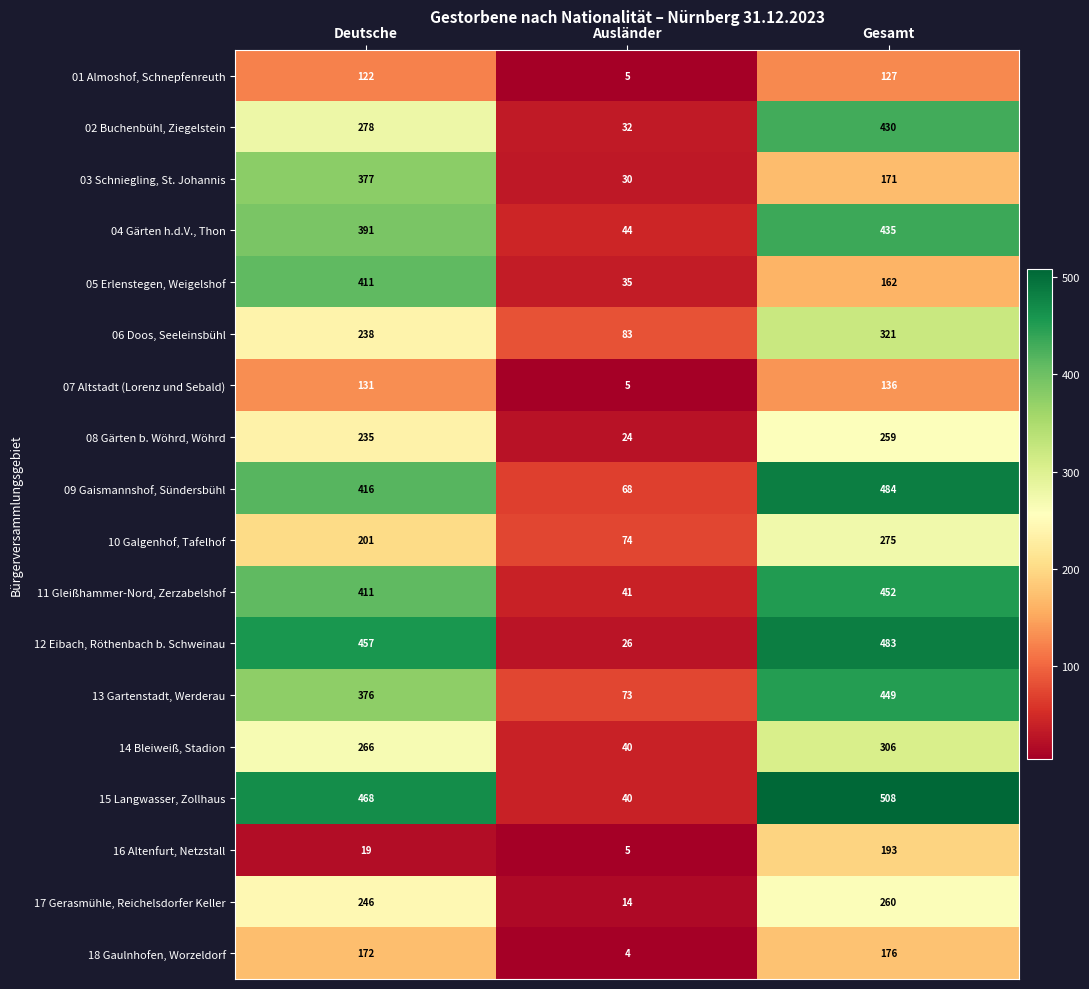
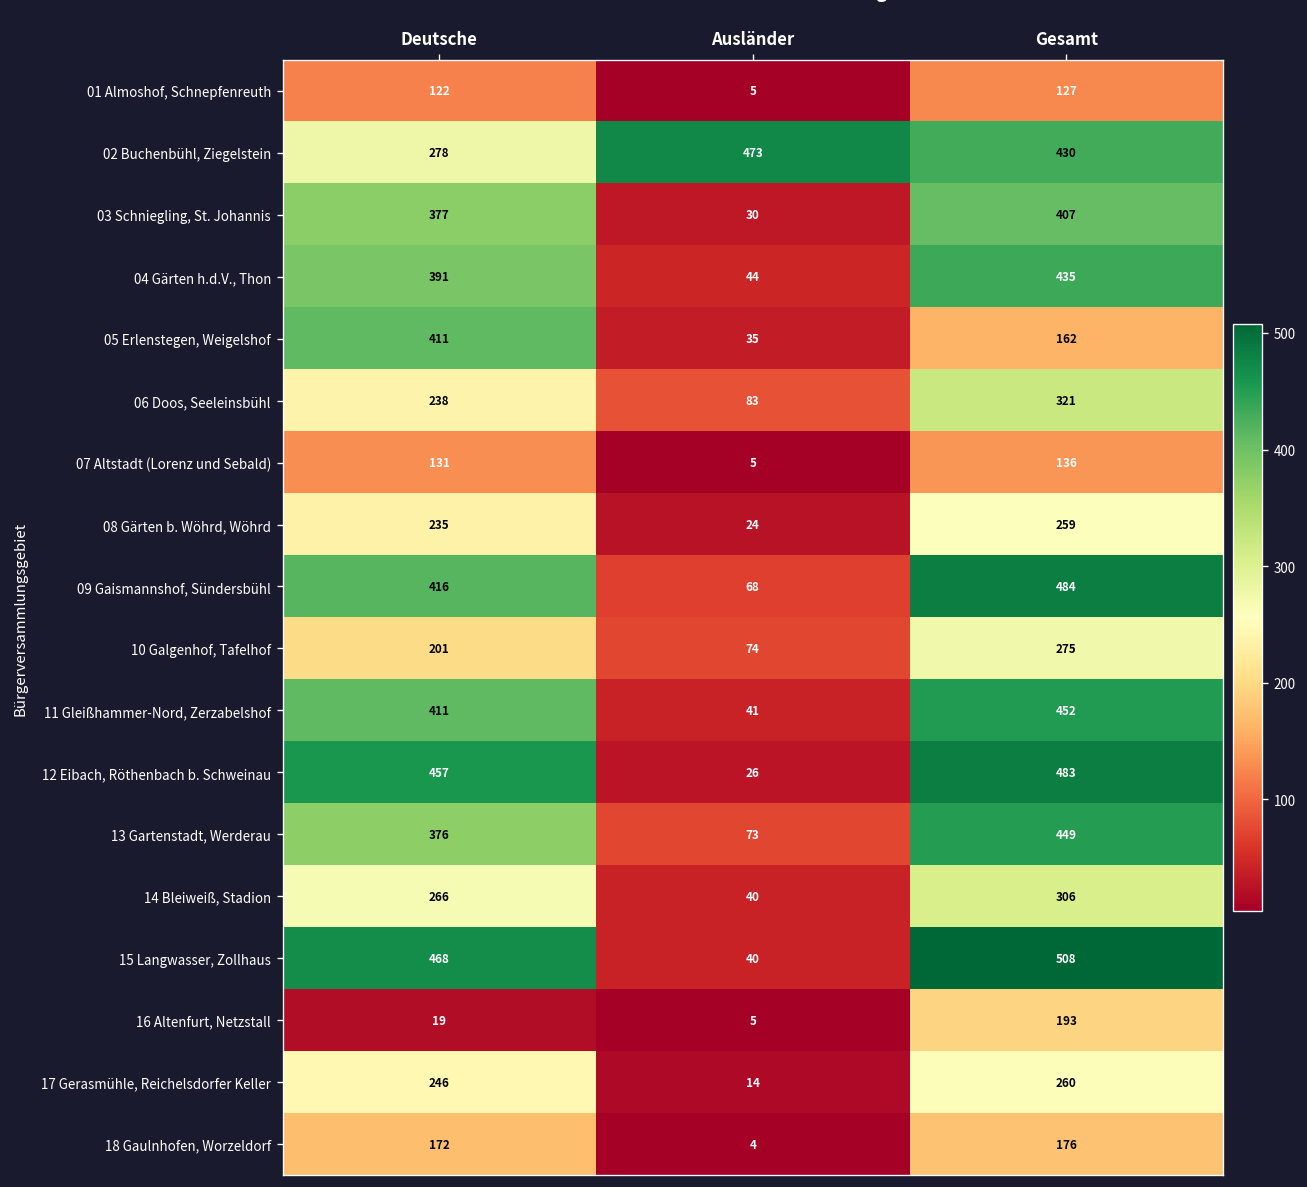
  {
    "01 Almoshof, Schnepfenreuth": {
      "Deutsche": 122,
      "Ausländer": 5,
      "Gesamt": 127
    },
    "02 Buchenbühl, Ziegelstein": {
      "Deutsche": 278,
-     "Ausländer": 32,
+     "Ausländer": 473,
      "Gesamt": 430
    },
    "03 Schniegling, St. Johannis": {
      "Deutsche": 377,
      "Ausländer": 30,
-     "Gesamt": 171
+     "Gesamt": 407
    },
    "04 Gärten h.d.V., Thon": {
      "Deutsche": 391,
      "Ausländer": 44,
      "Gesamt": 435
    },
    "05 Erlenstegen, Weigelshof": {
      "Deutsche": 411,
      "Ausländer": 35,
      "Gesamt": 162
    },
    "06 Doos, Seeleinsbühl": {
      "Deutsche": 238,
      "Ausländer": 83,
      "Gesamt": 321
    },
    "07 Altstadt (Lorenz und Sebald)": {
      "Deutsche": 131,
      "Ausländer": 5,
      "Gesamt": 136
    },
    "08 Gärten b. Wöhrd, Wöhrd": {
      "Deutsche": 235,
      "Ausländer": 24,
      "Gesamt": 259
    },
    "09 Gaismannshof, Sündersbühl": {
      "Deutsche": 416,
      "Ausländer": 68,
      "Gesamt": 484
    },
    "10 Galgenhof, Tafelhof": {
      "Deutsche": 201,
      "Ausländer": 74,
      "Gesamt": 275
    },
    "11 Gleißhammer-Nord, Zerzabelshof": {
      "Deutsche": 411,
      "Ausländer": 41,
      "Gesamt": 452
    },
    "12 Eibach, Röthenbach b. Schweinau": {
      "Deutsche": 457,
      "Ausländer": 26,
      "Gesamt": 483
    },
    "13 Gartenstadt, Werderau": {
      "Deutsche": 376,
      "Ausländer": 73,
      "Gesamt": 449
    },
    "14 Bleiweiß, Stadion": {
      "Deutsche": 266,
      "Ausländer": 40,
      "Gesamt": 306
    },
    "15 Langwasser, Zollhaus": {
      "Deutsche": 468,
      "Ausländer": 40,
      "Gesamt": 508
    },
    "16 Altenfurt, Netzstall": {
      "Deutsche": 19,
      "Ausländer": 5,
      "Gesamt": 193
    },
    "17 Gerasmühle, Reichelsdorfer Keller": {
      "Deutsche": 246,
      "Ausländer": 14,
      "Gesamt": 260
    },
    "18 Gaulnhofen, Worzeldorf": {
      "Deutsche": 172,
      "Ausländer": 4,
      "Gesamt": 176
    }
  }
